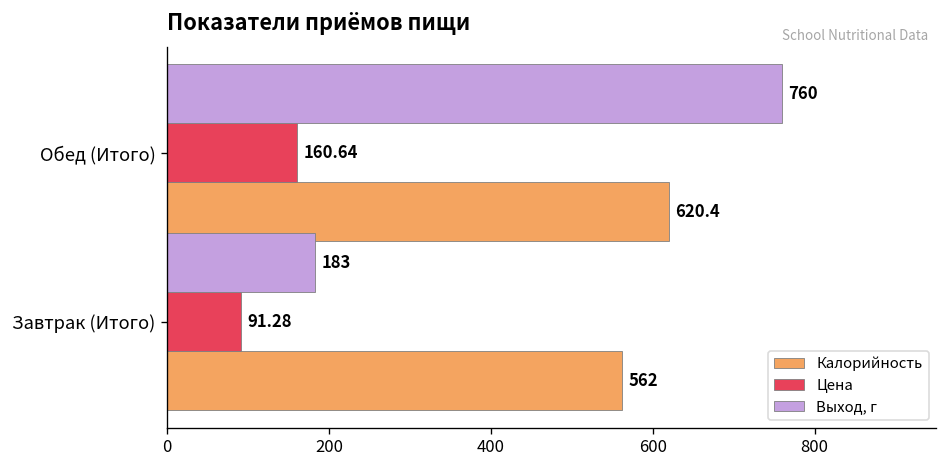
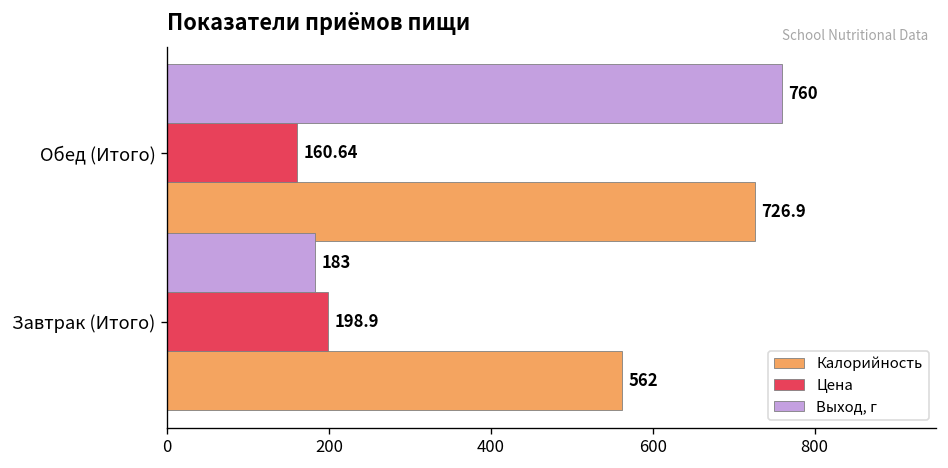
  {
    "Калорийность": {
-     "Обед (Итого)": 620.4,
+     "Обед (Итого)": 726.9,
      "Завтрак (Итого)": 562
    },
    "Цена": {
      "Обед (Итого)": 160.64,
-     "Завтрак (Итого)": 91.28
+     "Завтрак (Итого)": 198.9
    },
    "Выход, г": {
      "Обед (Итого)": 760,
      "Завтрак (Итого)": 183
    }
  }
